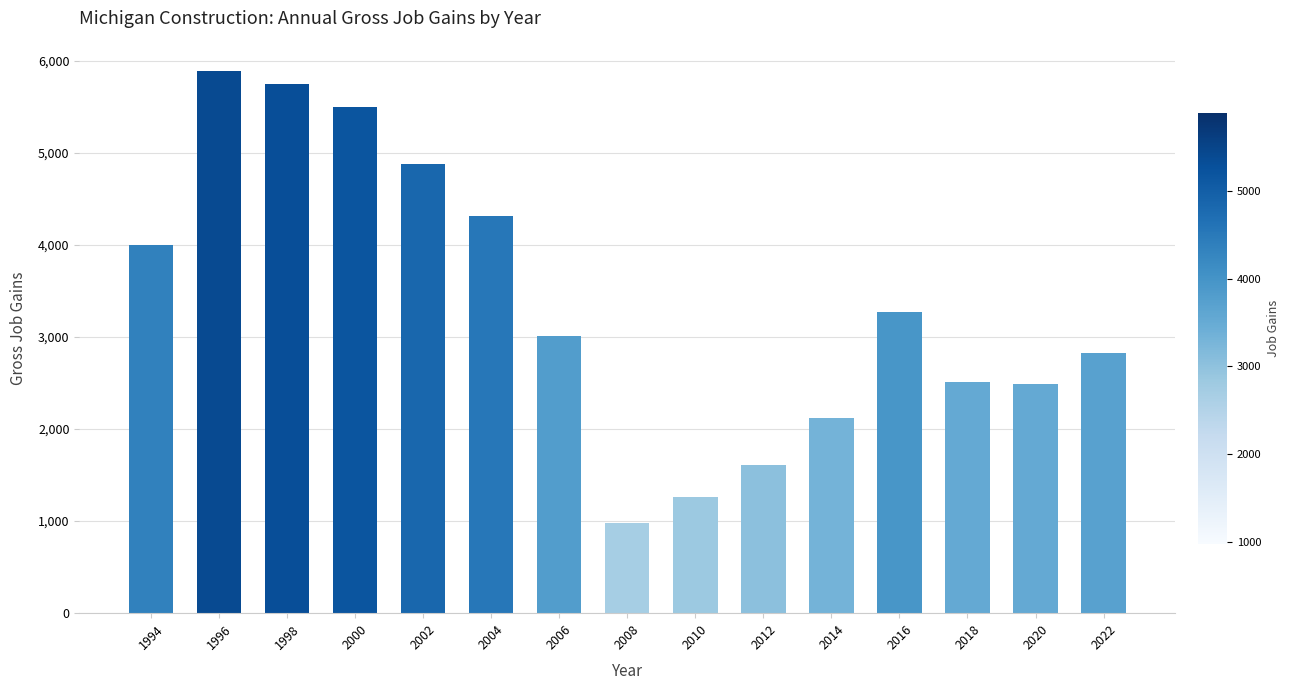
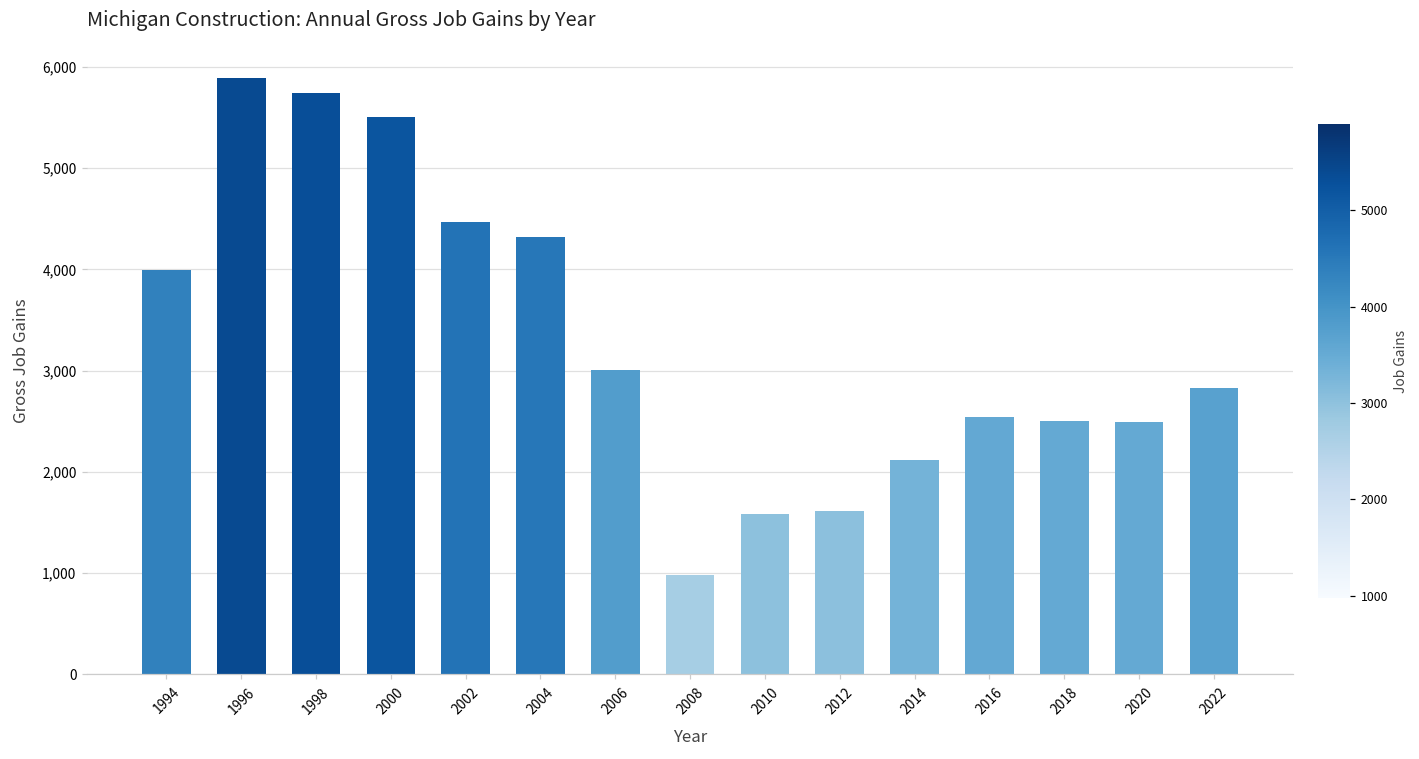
  {
    "1994": "4,000",
    "1996": "5,900",
    "1998": "5,700",
    "2000": "5,500",
-   "2002": "4,900",
+   "2002": "4,500",
    "2004": "4,300",
    "2006": "3,000",
    "2008": "1,000",
-   "2010": "1,300",
+   "2010": "1,600",
    "2012": "1,600",
    "2014": "2,100",
-   "2016": "3,300",
+   "2016": "2,500",
    "2018": "2,500",
    "2020": "2,500",
    "2022": "2,800"
  }
